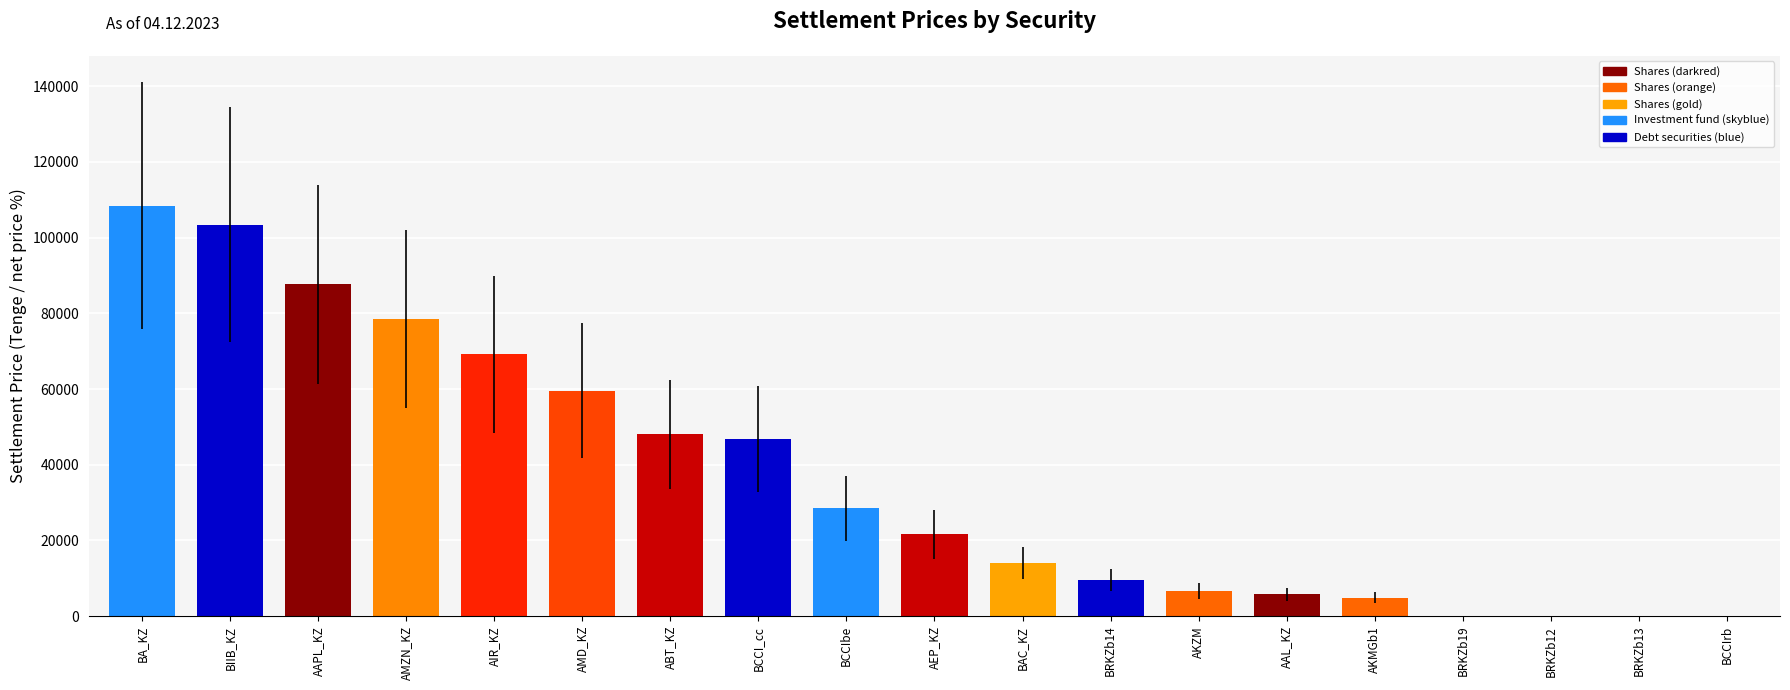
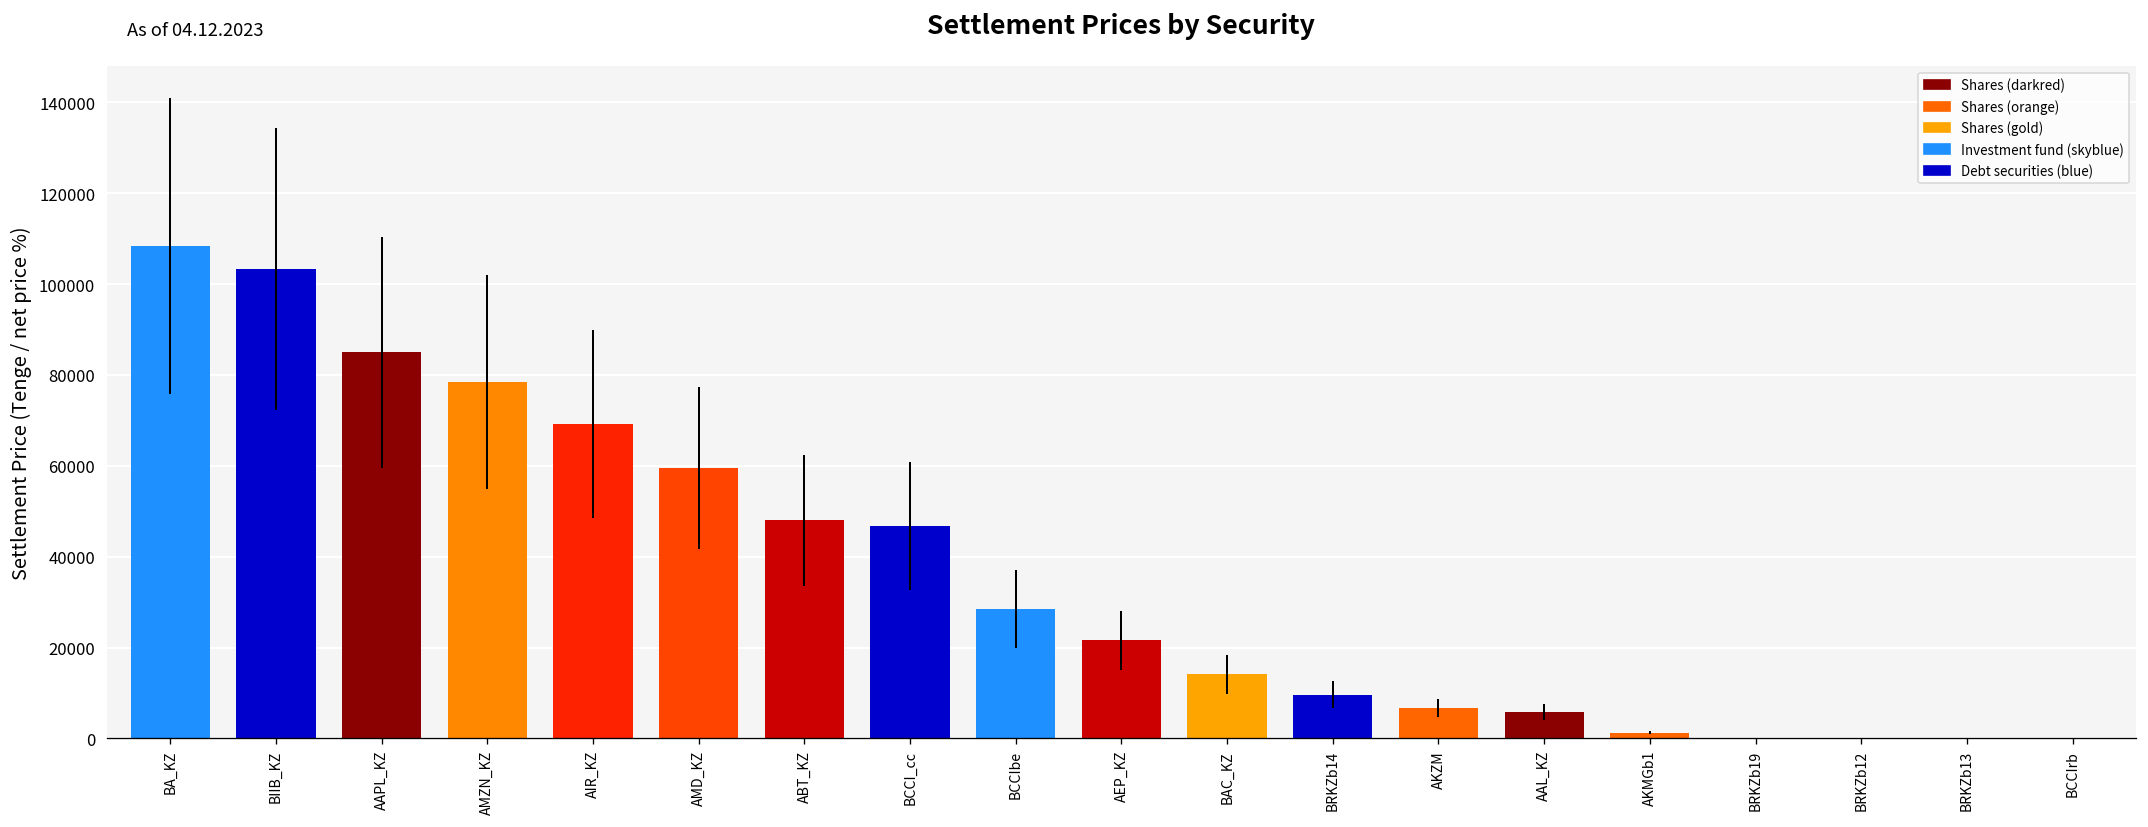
  {
    "BA_KZ": 108000,
    "BIIB_KZ": 103000,
-   "AAPL_KZ": 88000,
+   "AAPL_KZ": 85000,
    "AMZN_KZ": 78000,
    "AIR_KZ": 69000,
    "AMD_KZ": 60000,
    "ABT_KZ": 48000,
    "BCCI_cc": 47000,
    "BCCIbe": 28000,
    "AEP_KZ": 22000,
    "BAC_KZ": 14000,
    "BRKZb14": 10000,
    "AKZM": 7000,
    "AAL_KZ": 6000,
-   "AKMGb1": 5000
+   "AKMGb1": 1000
  }
